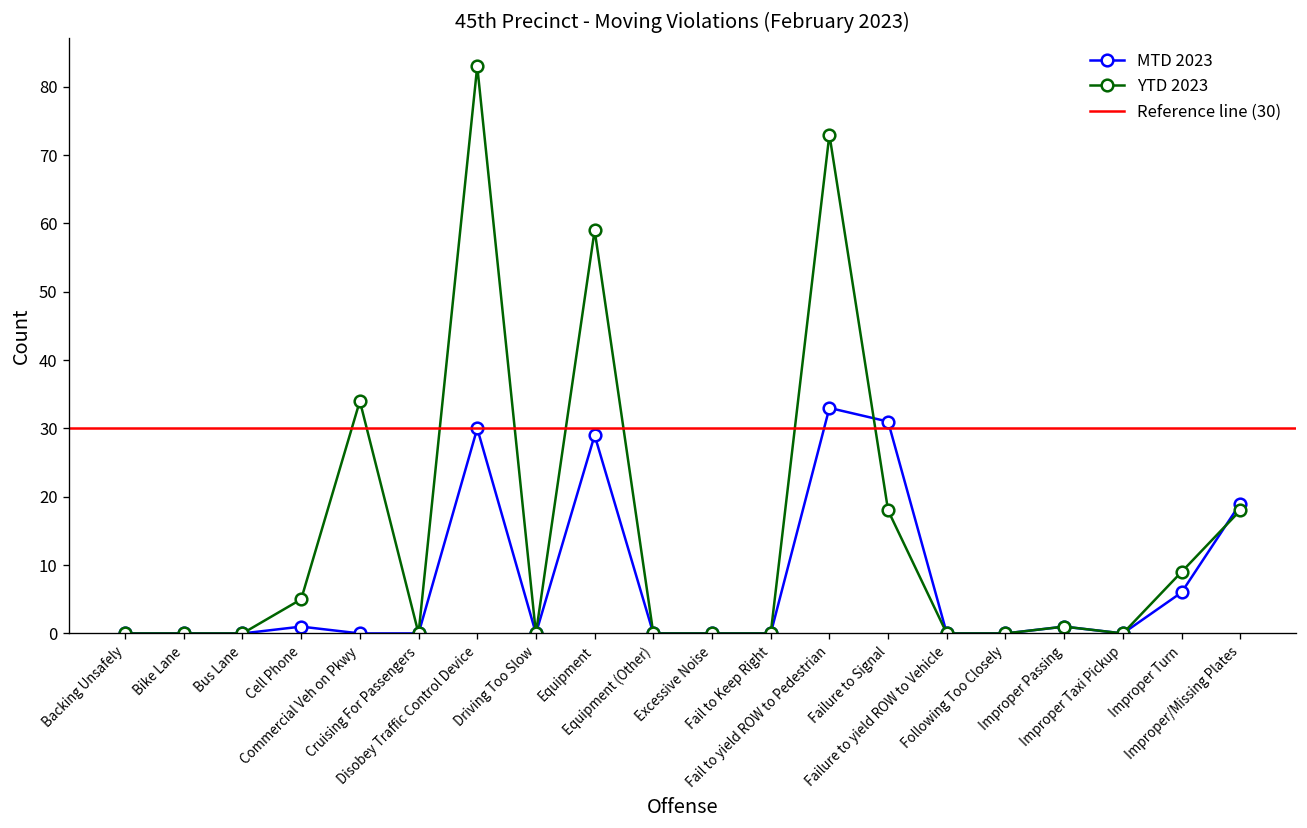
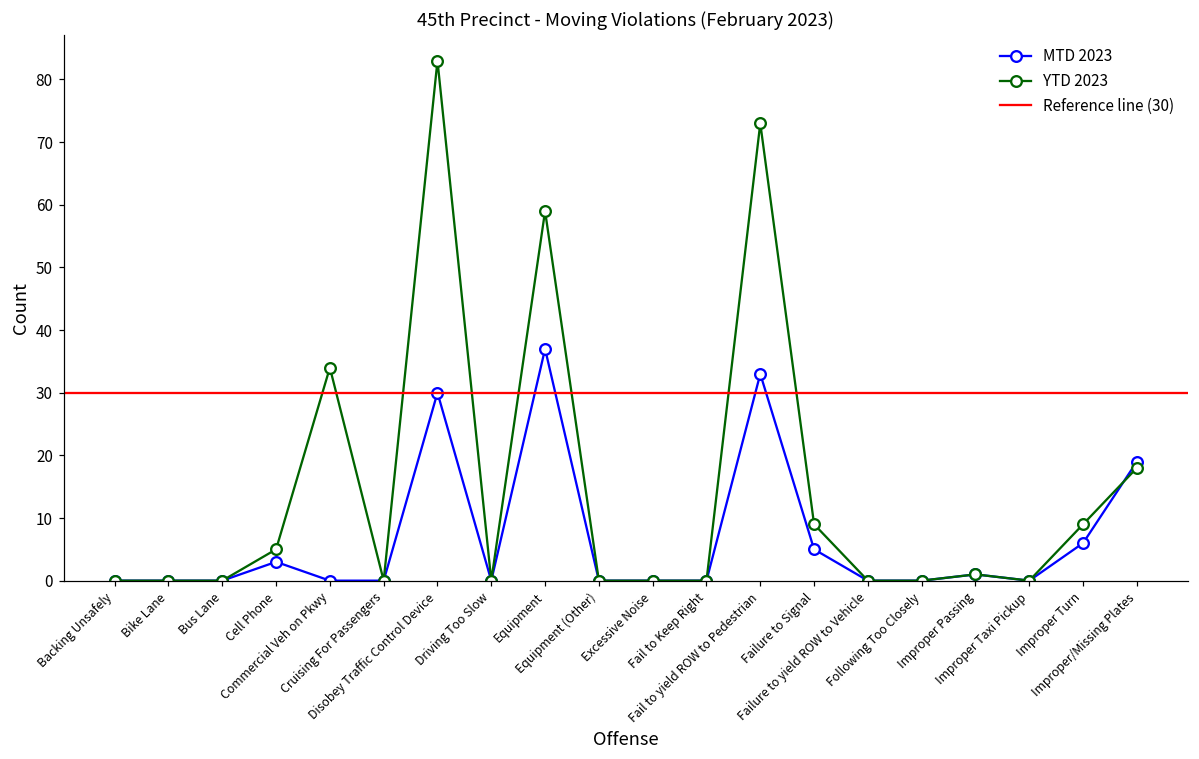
  {
    "MTD 2023": {
-     "Cell Phone": 1,
+     "Cell Phone": 3,
      "Commercial Veh on Pkwy": 0,
      "Disobey Traffic Control Device": 30,
-     "Equipment": 29,
+     "Equipment": 37,
      "Fail to yield ROW to Pedestrian": 33,
-     "Failure to Signal": 31,
+     "Failure to Signal": 5,
      "Improper Turn": 6,
      "Improper/Missing Plates": 19
    },
    "YTD 2023": {
      "Cell Phone": 5,
      "Commercial Veh on Pkwy": 34,
      "Disobey Traffic Control Device": 83,
      "Equipment": 59,
      "Fail to yield ROW to Pedestrian": 73,
-     "Failure to Signal": 18,
+     "Failure to Signal": 9,
      "Improper Turn": 9,
      "Improper/Missing Plates": 18
    }
  }
